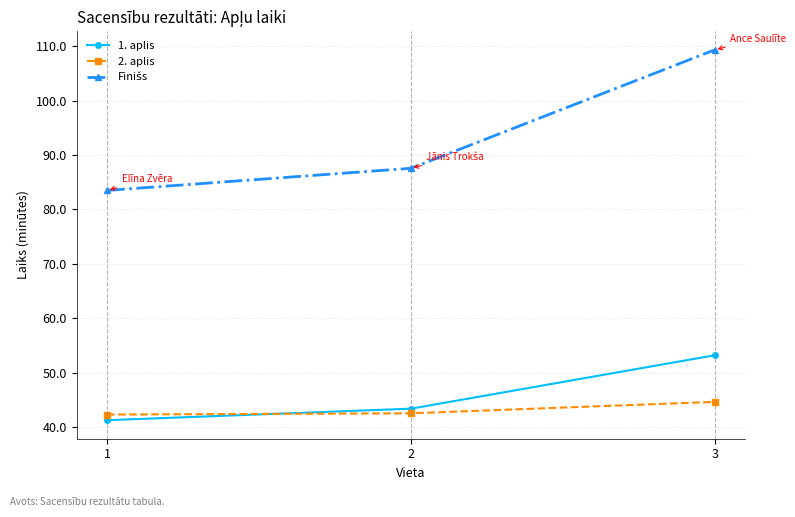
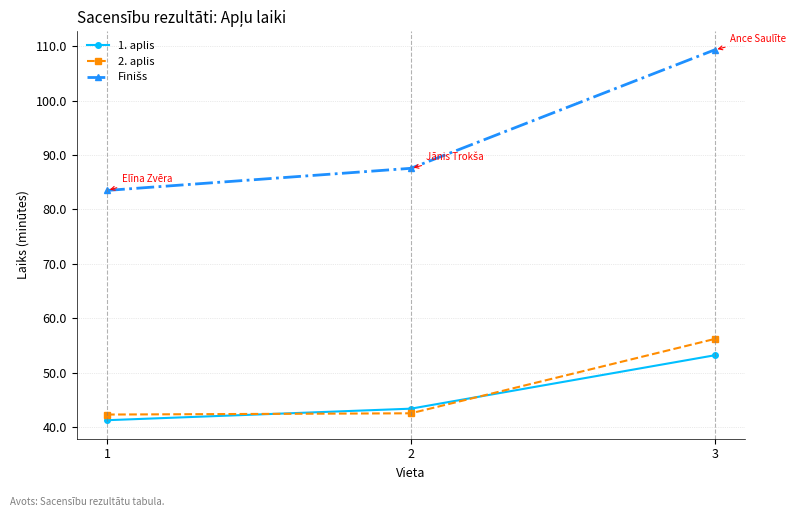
  {
    "2. aplis": {
      "1": 42,
      "2": 43,
-     "3": 45
+     "3": 56
    }
  }
